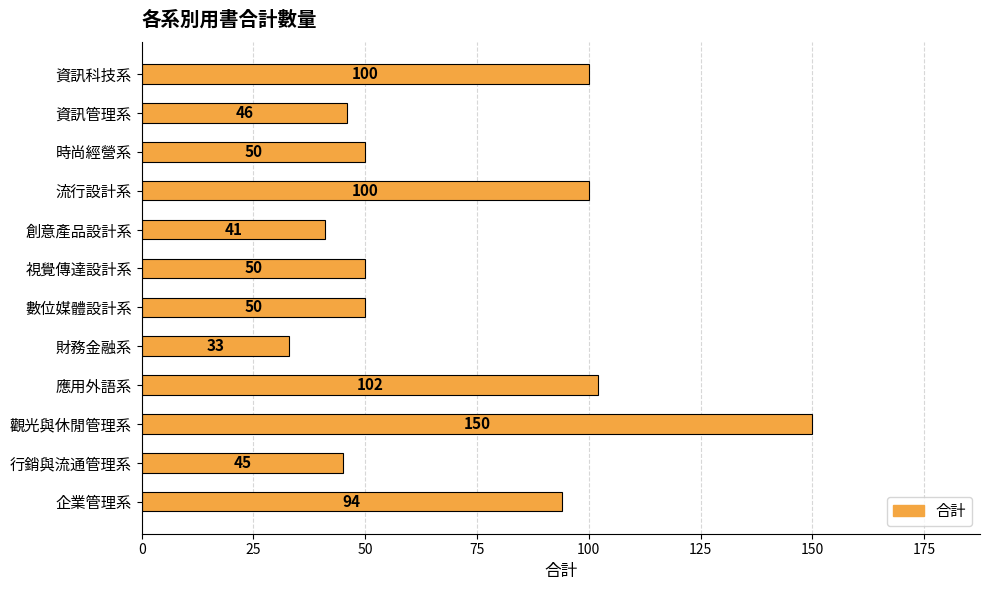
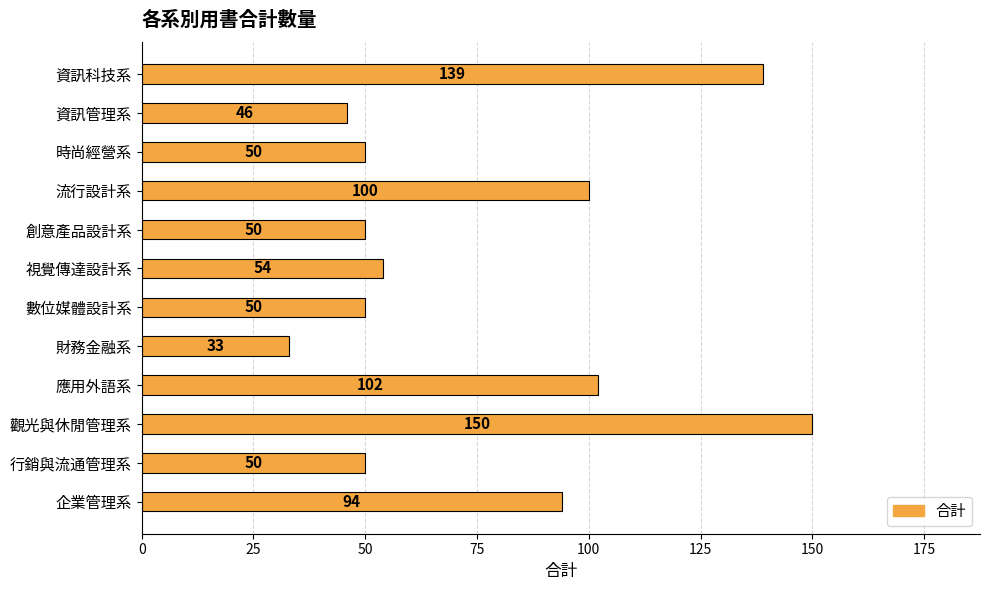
  {
-   "資訊科技系": 100,
+   "資訊科技系": 139,
    "資訊管理系": 46,
    "時尚經營系": 50,
    "流行設計系": 100,
-   "創意產品設計系": 41,
-   "視覺傳達設計系": 50,
+   "創意產品設計系": 50,
+   "視覺傳達設計系": 54,
    "數位媒體設計系": 50,
    "財務金融系": 33,
    "應用外語系": 102,
    "觀光與休閒管理系": 150,
-   "行銷與流通管理系": 45,
+   "行銷與流通管理系": 50,
    "企業管理系": 94
  }
